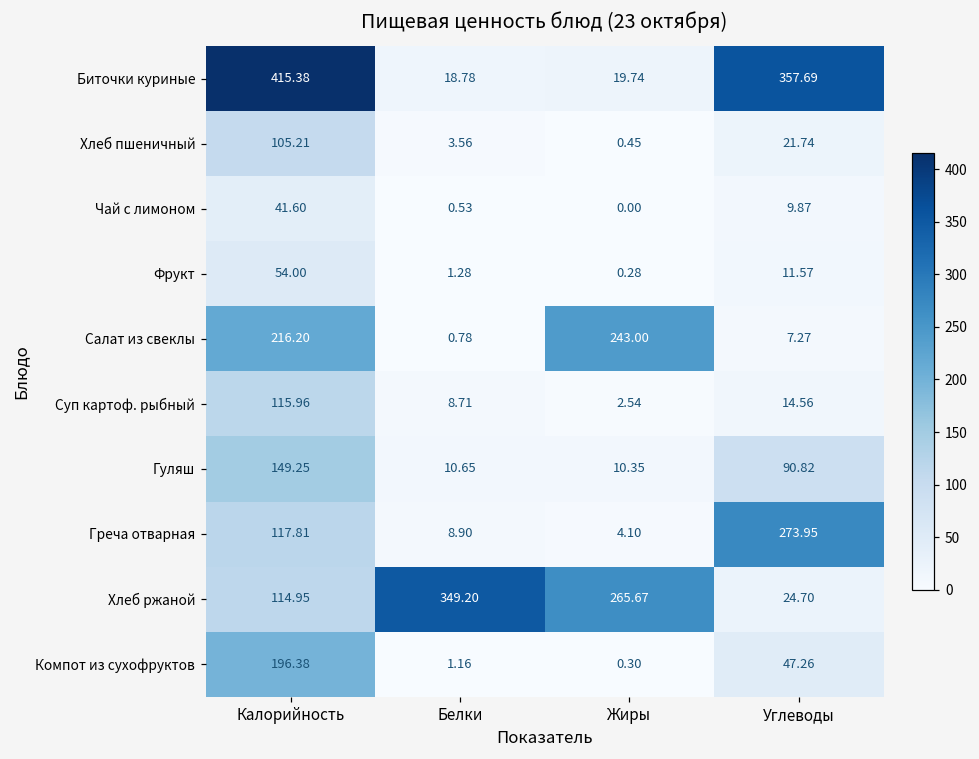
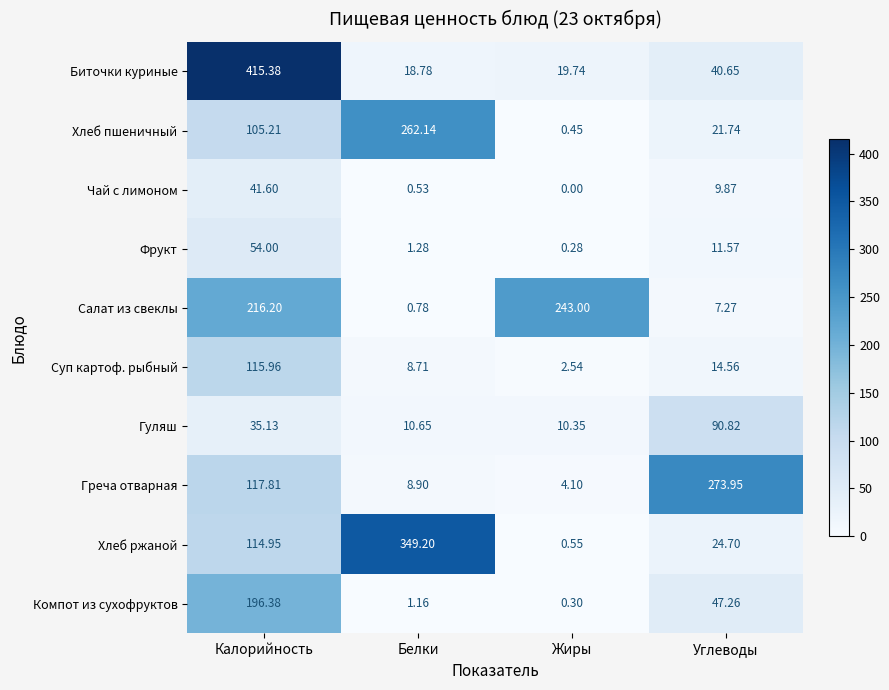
  {
    "Биточки куриные": {
      "Калорийность": 415.38,
      "Белки": 18.78,
      "Жиры": 19.74,
-     "Углеводы": 357.69
+     "Углеводы": 40.65
    },
    "Хлеб пшеничный": {
      "Калорийность": 105.21,
-     "Белки": 3.56,
+     "Белки": 262.14,
      "Жиры": 0.45,
      "Углеводы": 21.74
    },
    "Чай с лимоном": {
      "Калорийность": 41.60,
      "Белки": 0.53,
      "Жиры": 0.00,
      "Углеводы": 9.87
    },
    "Фрукт": {
      "Калорийность": 54.00,
      "Белки": 1.28,
      "Жиры": 0.28,
      "Углеводы": 11.57
    },
    "Салат из свеклы": {
      "Калорийность": 216.20,
      "Белки": 0.78,
      "Жиры": 243.00,
      "Углеводы": 7.27
    },
    "Суп картоф. рыбный": {
      "Калорийность": 115.96,
      "Белки": 8.71,
      "Жиры": 2.54,
      "Углеводы": 14.56
    },
    "Гуляш": {
-     "Калорийность": 149.25,
+     "Калорийность": 35.13,
      "Белки": 10.65,
      "Жиры": 10.35,
      "Углеводы": 90.82
    },
    "Греча отварная": {
      "Калорийность": 117.81,
      "Белки": 8.90,
      "Жиры": 4.10,
      "Углеводы": 273.95
    },
    "Хлеб ржаной": {
      "Калорийность": 114.95,
      "Белки": 349.20,
-     "Жиры": 265.67,
+     "Жиры": 0.55,
      "Углеводы": 24.70
    },
    "Компот из сухофруктов": {
      "Калорийность": 196.38,
      "Белки": 1.16,
      "Жиры": 0.30,
      "Углеводы": 47.26
    }
  }
